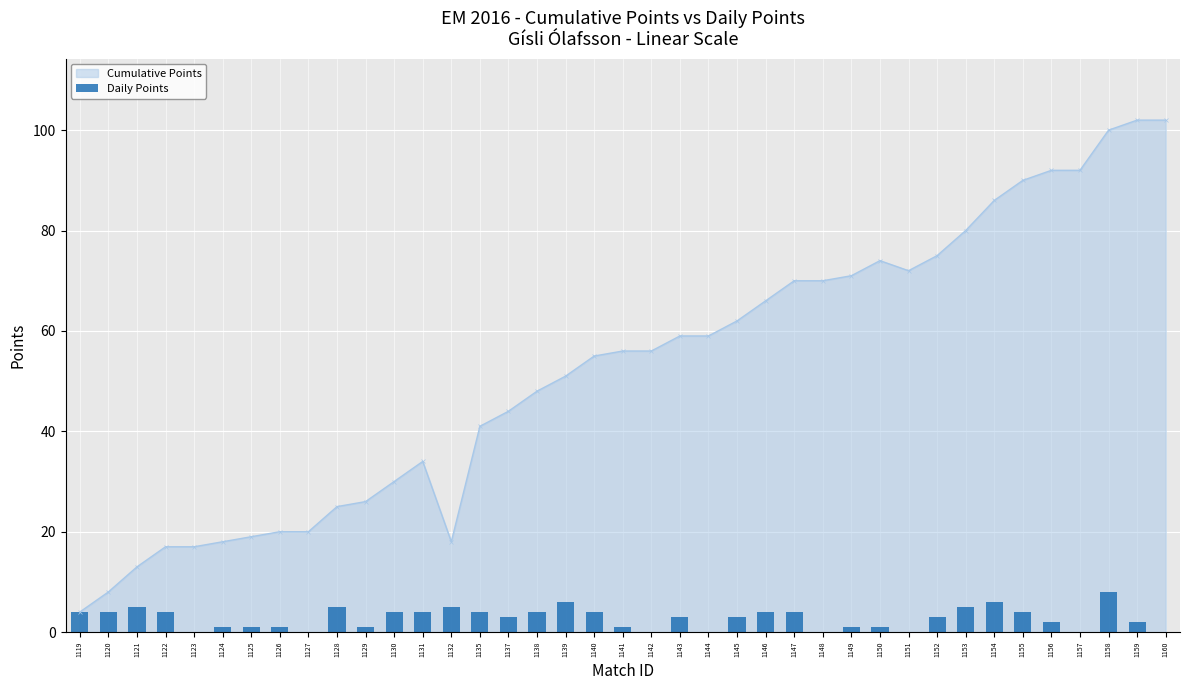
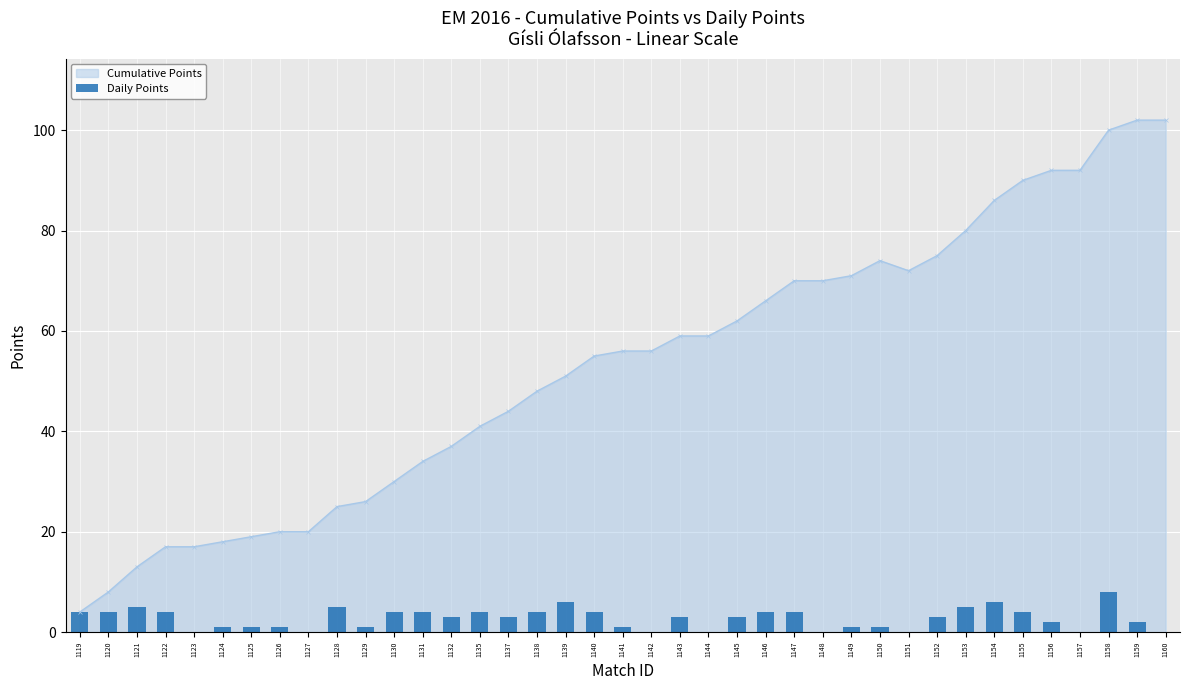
  {
    "Cumulative Points": {
      "1119": 4,
      "1120": 8,
      "1121": 13,
      "1122": 17,
      "1123": 17,
      "1124": 18,
      "1125": 19,
      "1126": 20,
      "1127": 20,
      "1128": 25,
      "1129": 26,
      "1130": 30,
      "1131": 34,
-     "1132": 18,
+     "1132": 37,
      "1135": 41,
      "1137": 44,
      "1138": 48,
      "1139": 51,
      "1140": 55,
      "1141": 56,
      "1142": 56,
      "1143": 59,
      "1144": 59,
      "1145": 62,
      "1146": 66,
      "1147": 70,
      "1148": 70,
      "1149": 71,
      "1150": 74,
      "1151": 72,
      "1152": 75,
      "1153": 80,
      "1154": 86,
      "1155": 90,
      "1156": 92,
      "1157": 92,
      "1158": 100,
      "1159": 102,
      "1160": 102
    },
    "Daily Points": {
      "1119": 4,
      "1120": 4,
      "1121": 5,
      "1122": 4,
      "1123": 0,
      "1124": 1,
      "1125": 1,
      "1126": 1,
      "1127": 0,
      "1128": 5,
      "1129": 1,
      "1130": 4,
      "1131": 4,
-     "1132": 5,
+     "1132": 3,
      "1135": 4,
      "1137": 3,
      "1138": 4,
      "1139": 6,
      "1140": 4,
      "1141": 1,
      "1142": 0,
      "1143": 3,
      "1144": 0,
      "1145": 3,
      "1146": 4,
      "1147": 4,
      "1148": 0,
      "1149": 1,
      "1150": 1,
      "1151": 0,
      "1152": 3,
      "1153": 5,
      "1154": 6,
      "1155": 4,
      "1156": 2,
      "1157": 0,
      "1158": 8,
      "1159": 2,
      "1160": 0
    }
  }
